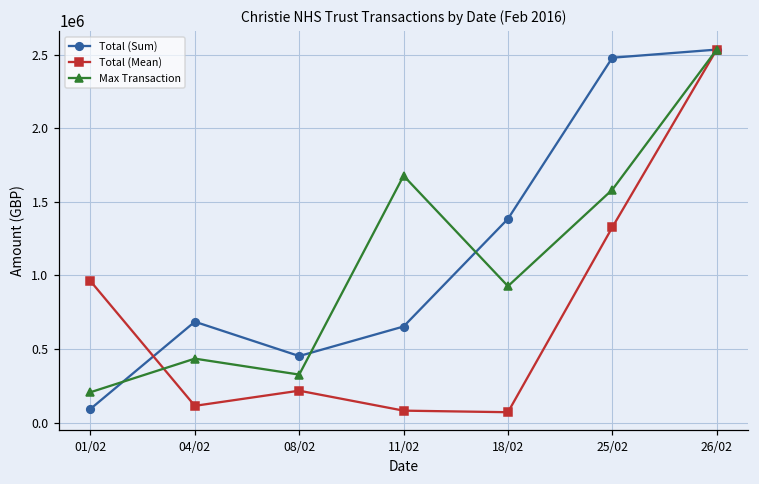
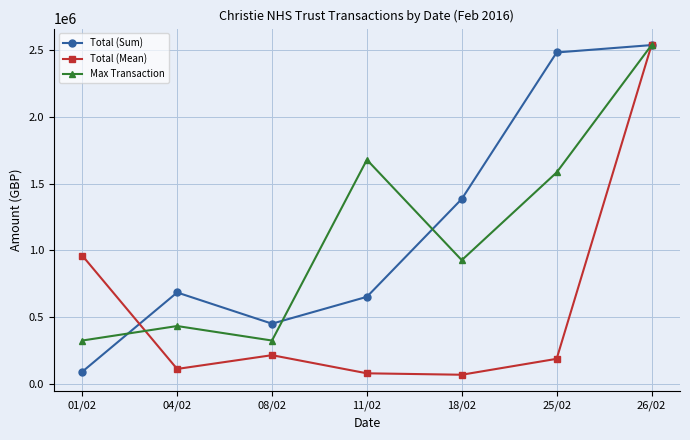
  {
    "Total (Sum)": {
      "01/02": 90000,
      "04/02": 690000,
      "08/02": 450000,
      "11/02": 650000,
      "18/02": 1380000,
      "25/02": 2480000
    },
    "Total (Mean)": {
      "01/02": 960000,
      "04/02": 110000,
      "08/02": 220000,
      "11/02": 80000,
      "18/02": 70000,
-     "25/02": 1330000
+     "25/02": 190000
    },
    "Max Transaction": {
-     "01/02": 210000,
+     "01/02": 330000,
      "04/02": 430000,
      "08/02": 330000,
      "11/02": 1680000,
      "18/02": 930000,
      "25/02": 1580000
    }
  }
